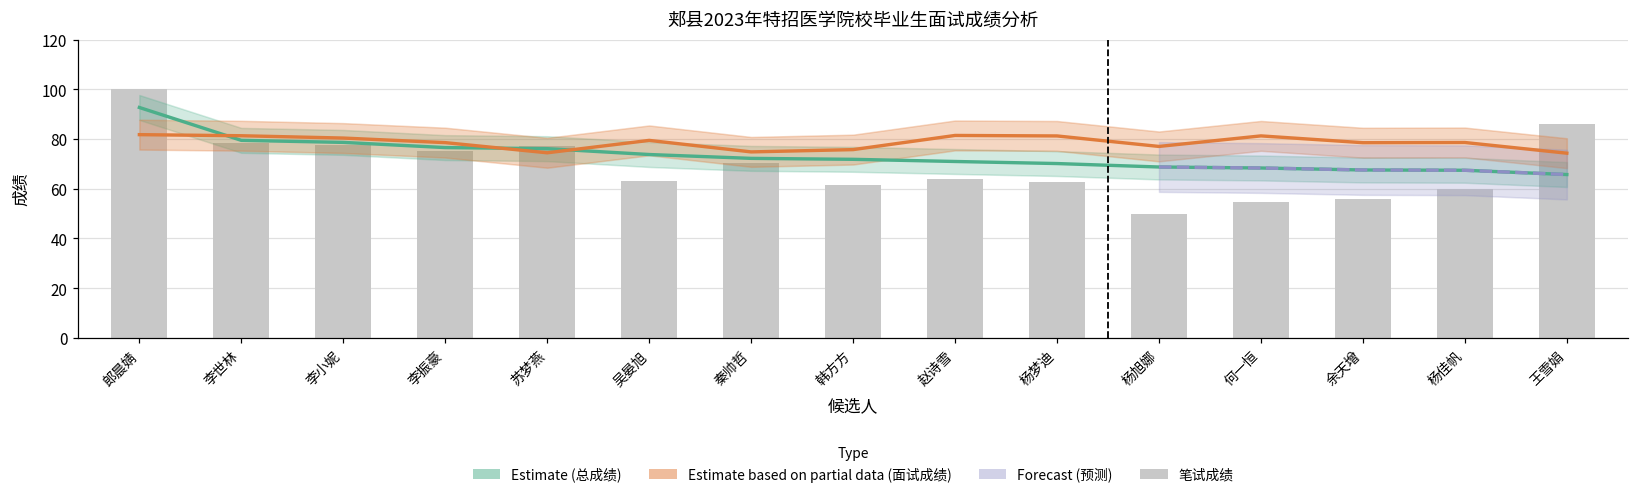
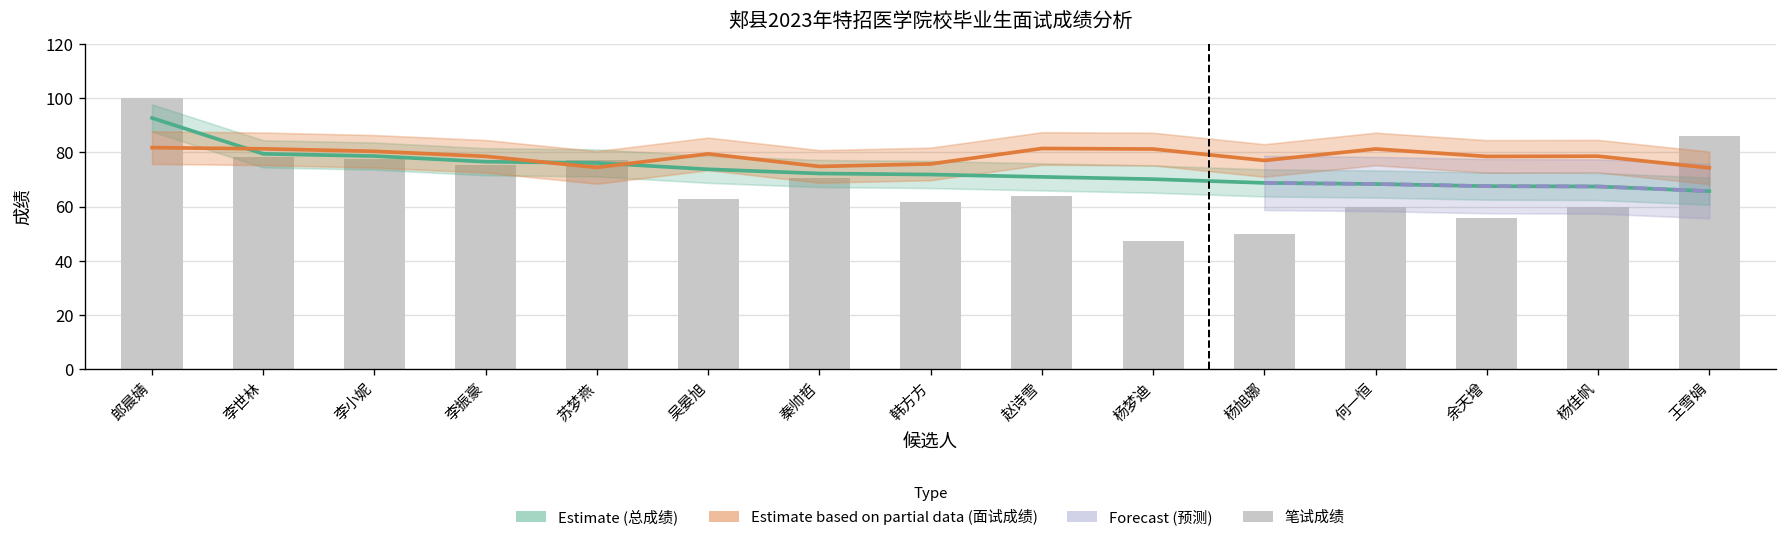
  {
    "笔试成绩": {
      "郎晨婧": 100,
      "李世林": 78,
      "李小妮": 78,
      "李振豪": 75,
      "苏梦燕": 77,
      "吴晏旭": 63,
      "秦帅哲": 71,
      "韩方方": 62,
      "赵诗雪": 64,
-     "杨梦迪": 63,
+     "杨梦迪": 47,
      "杨旭娜": 50,
-     "何一恒": 55,
+     "何一恒": 60,
      "余天增": 56,
      "杨佳帆": 60,
      "王雪娟": 86
    }
  }
